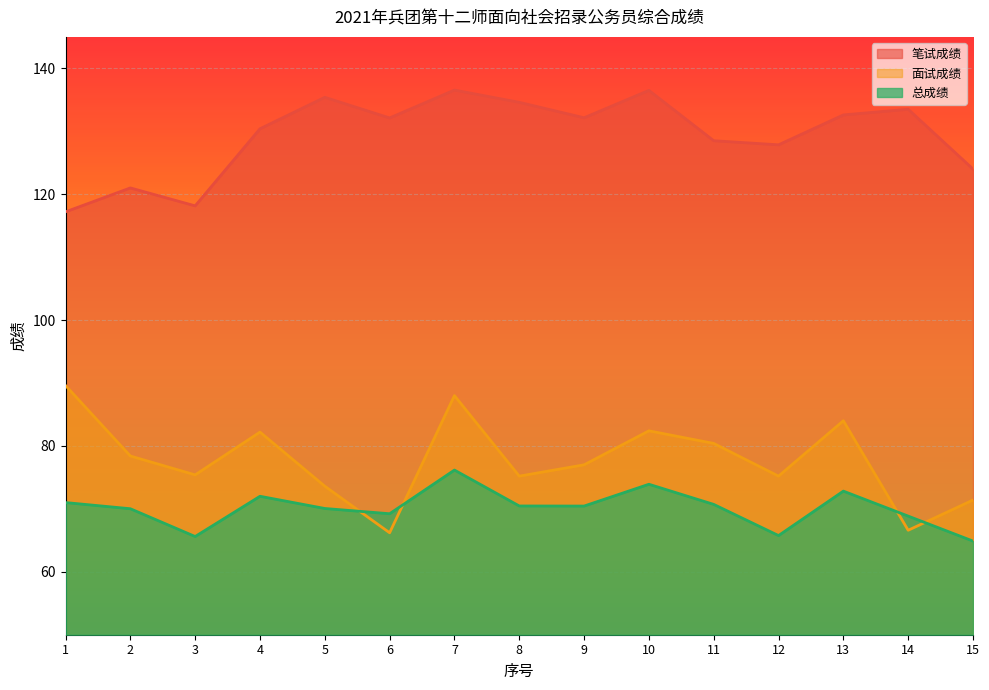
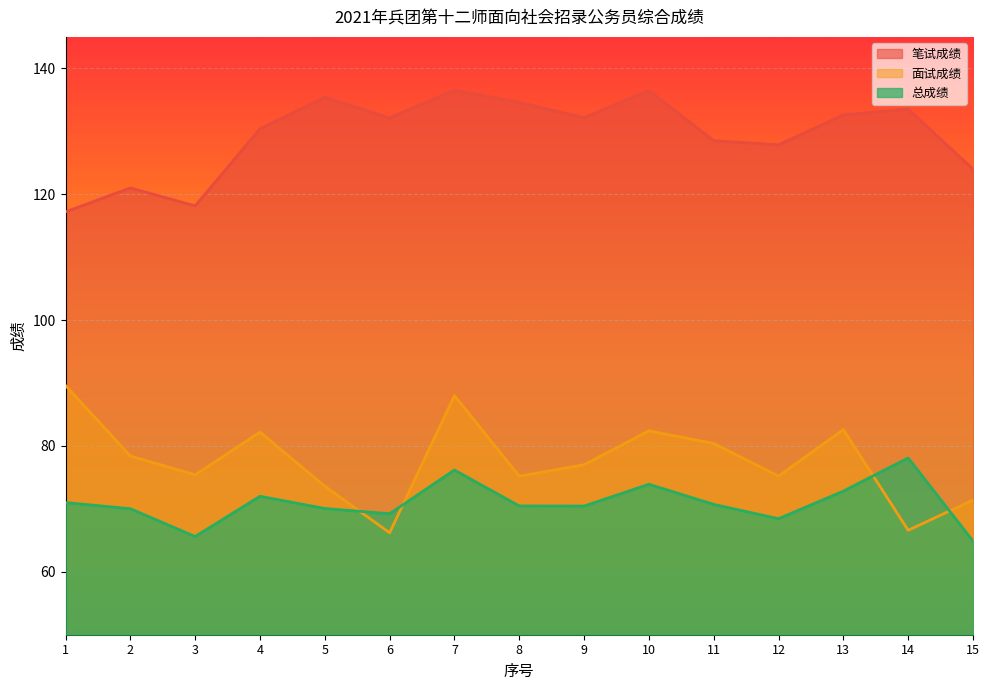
  {
    "笔试成绩": {
      "1": 117,
      "2": 121,
      "3": 118,
      "4": 130,
      "5": 135,
      "6": 132,
      "7": 137,
      "8": 135,
      "9": 132,
      "10": 137,
      "11": 129,
      "12": 128,
      "13": 133,
      "14": 134,
      "15": 124
    },
    "面试成绩": {
      "1": 90,
      "2": 78,
      "3": 75,
      "4": 82,
      "5": 74,
      "6": 66,
      "7": 88,
      "8": 75,
      "9": 77,
      "10": 82,
      "11": 80,
      "12": 75,
-     "13": 84,
+     "13": 83,
      "14": 67,
      "15": 71
    },
    "总成绩": {
      "1": 71,
      "2": 70,
      "3": 66,
      "4": 72,
      "5": 70,
      "6": 69,
      "7": 76,
      "8": 70,
      "9": 70,
      "10": 74,
      "11": 71,
-     "12": 66,
+     "12": 68,
      "13": 73,
-     "14": 69,
+     "14": 78,
      "15": 65
    }
  }
